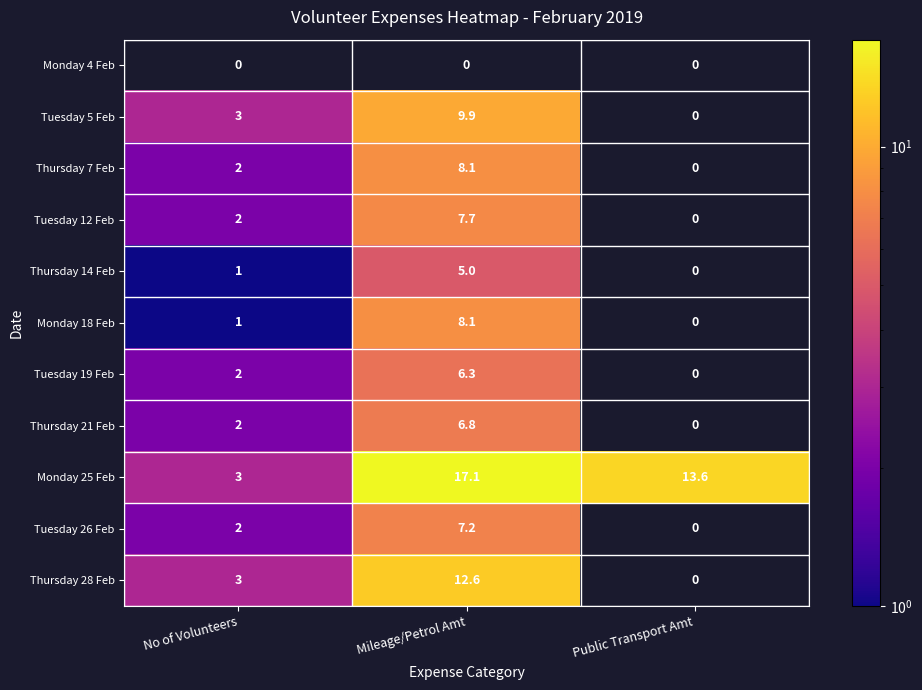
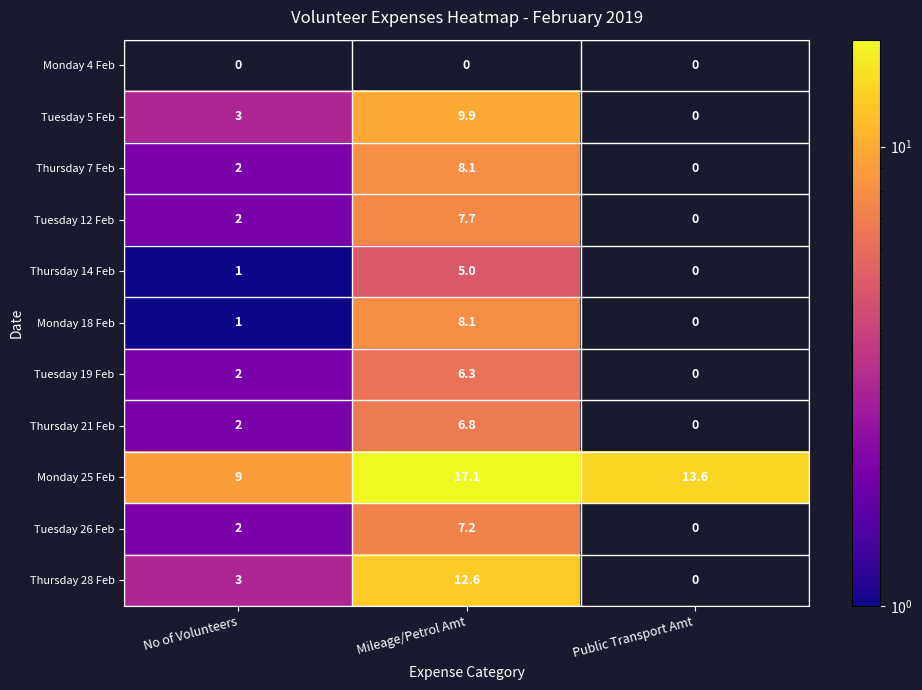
  {
    "Tuesday 5 Feb": {
      "No of Volunteers": 3,
      "Mileage/Petrol Amt": 9.9
    },
    "Thursday 7 Feb": {
      "No of Volunteers": 2,
      "Mileage/Petrol Amt": 8.1
    },
    "Tuesday 12 Feb": {
      "No of Volunteers": 2,
      "Mileage/Petrol Amt": 7.7
    },
    "Thursday 14 Feb": {
      "No of Volunteers": 1,
      "Mileage/Petrol Amt": 5.0
    },
    "Monday 18 Feb": {
      "No of Volunteers": 1,
      "Mileage/Petrol Amt": 8.1
    },
    "Tuesday 19 Feb": {
      "No of Volunteers": 2,
      "Mileage/Petrol Amt": 6.3
    },
    "Thursday 21 Feb": {
      "No of Volunteers": 2,
      "Mileage/Petrol Amt": 6.8
    },
    "Monday 25 Feb": {
-     "No of Volunteers": 3,
+     "No of Volunteers": 9,
      "Mileage/Petrol Amt": 17.1,
      "Public Transport Amt": 13.6
    },
    "Tuesday 26 Feb": {
      "No of Volunteers": 2,
      "Mileage/Petrol Amt": 7.2
    },
    "Thursday 28 Feb": {
      "No of Volunteers": 3,
      "Mileage/Petrol Amt": 12.6
    }
  }
